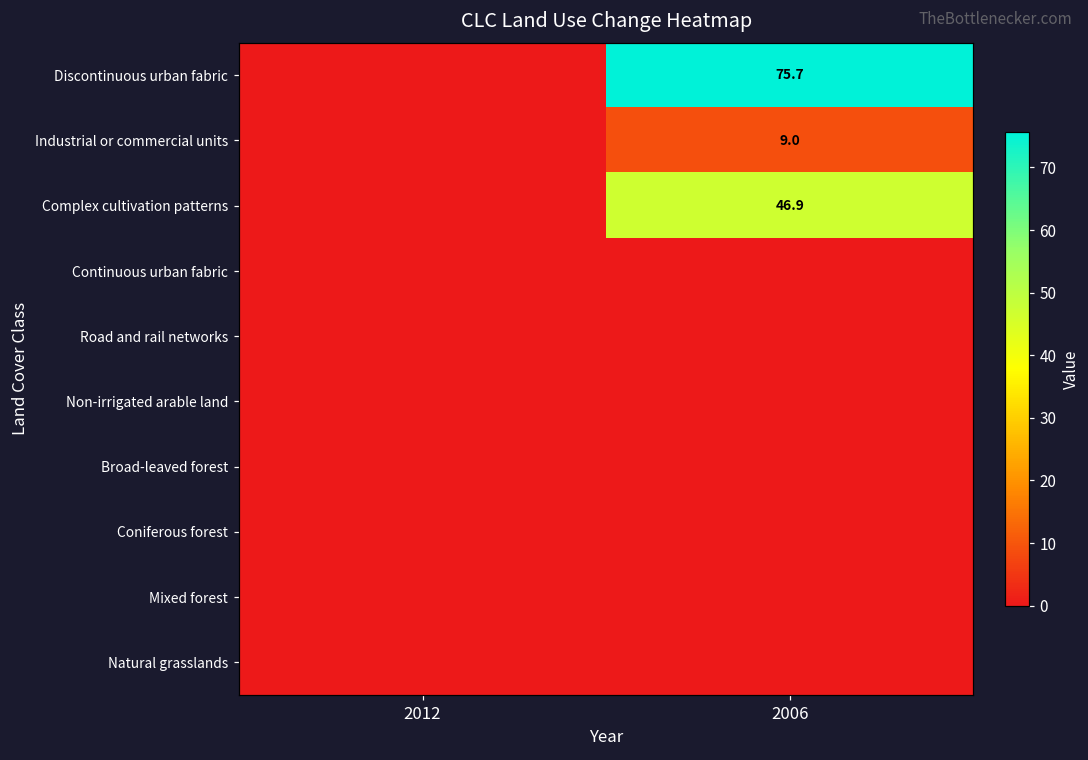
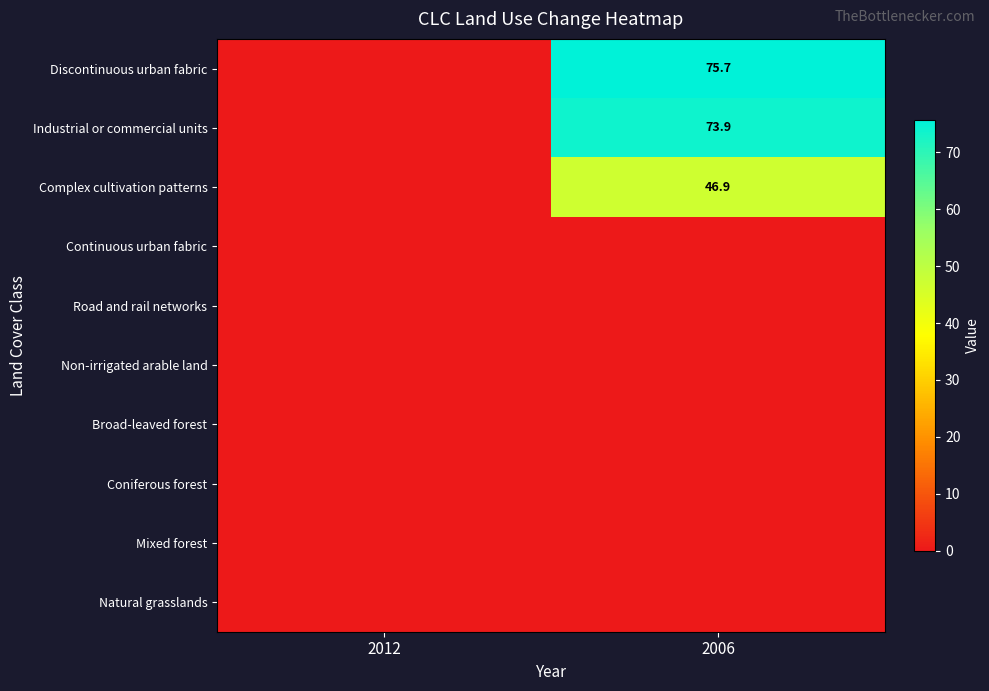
  {
    "Discontinuous urban fabric": {
      "2006": 75.7
    },
    "Industrial or commercial units": {
-     "2006": 9.0
+     "2006": 73.9
    },
    "Complex cultivation patterns": {
      "2006": 46.9
    }
  }
